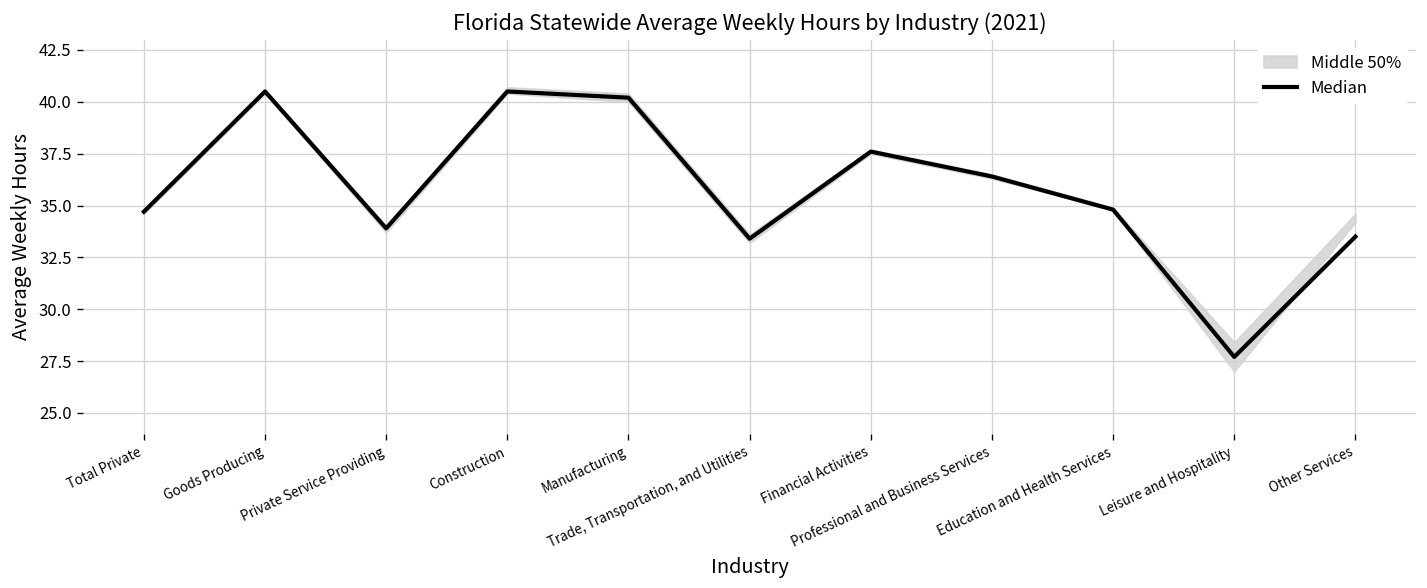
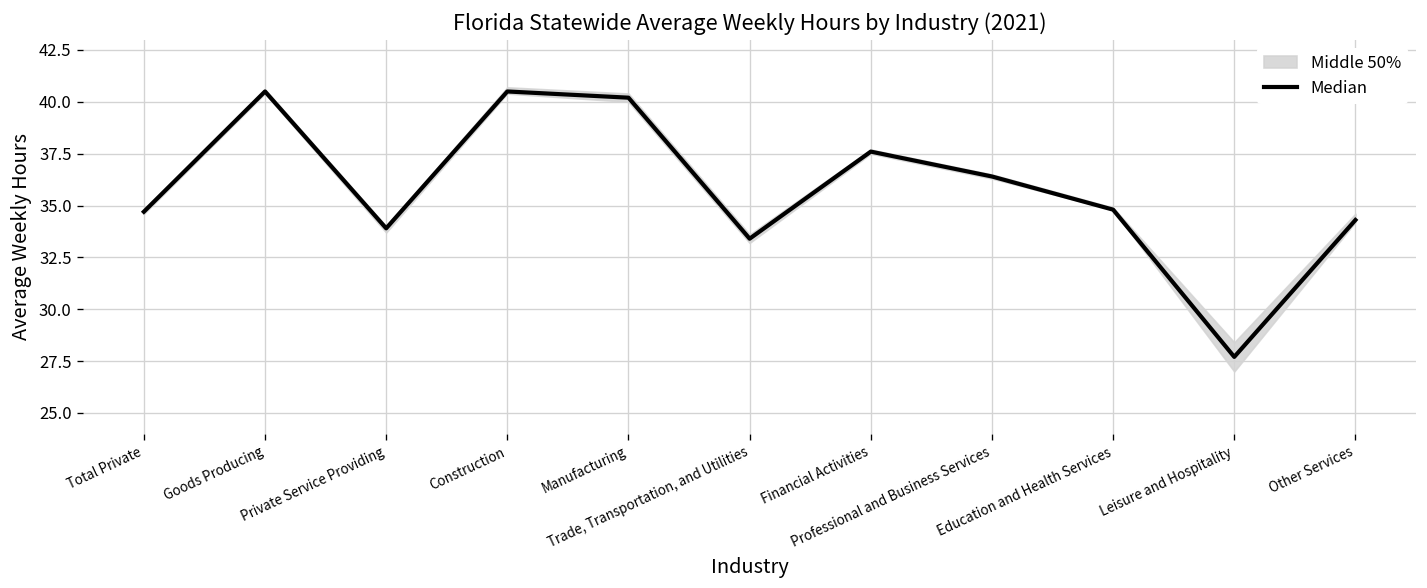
  {
    "Median": {
      "Construction": 40.5,
      "Manufacturing": 40.2,
      "Trade, Transportation, and Utilities": 33.4,
      "Leisure and Hospitality": 27.7,
-     "Other Services": 33.5
+     "Other Services": 34.3
    }
  }
